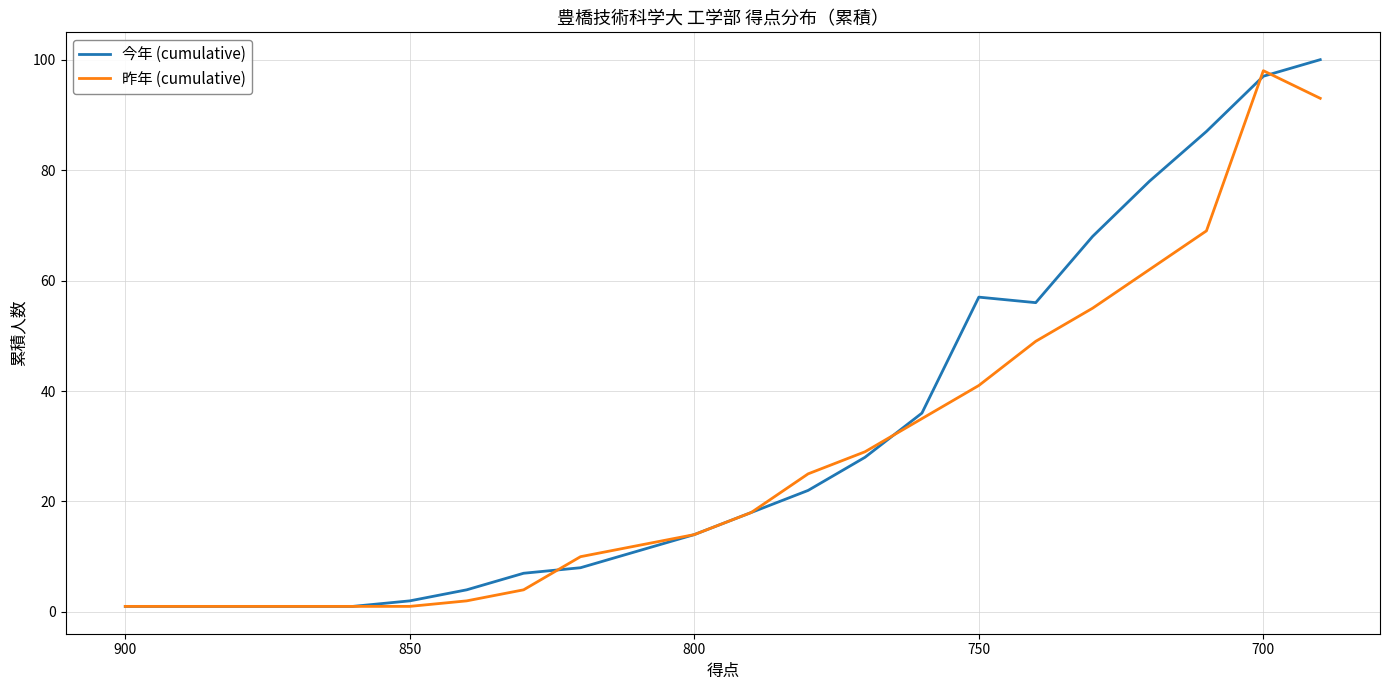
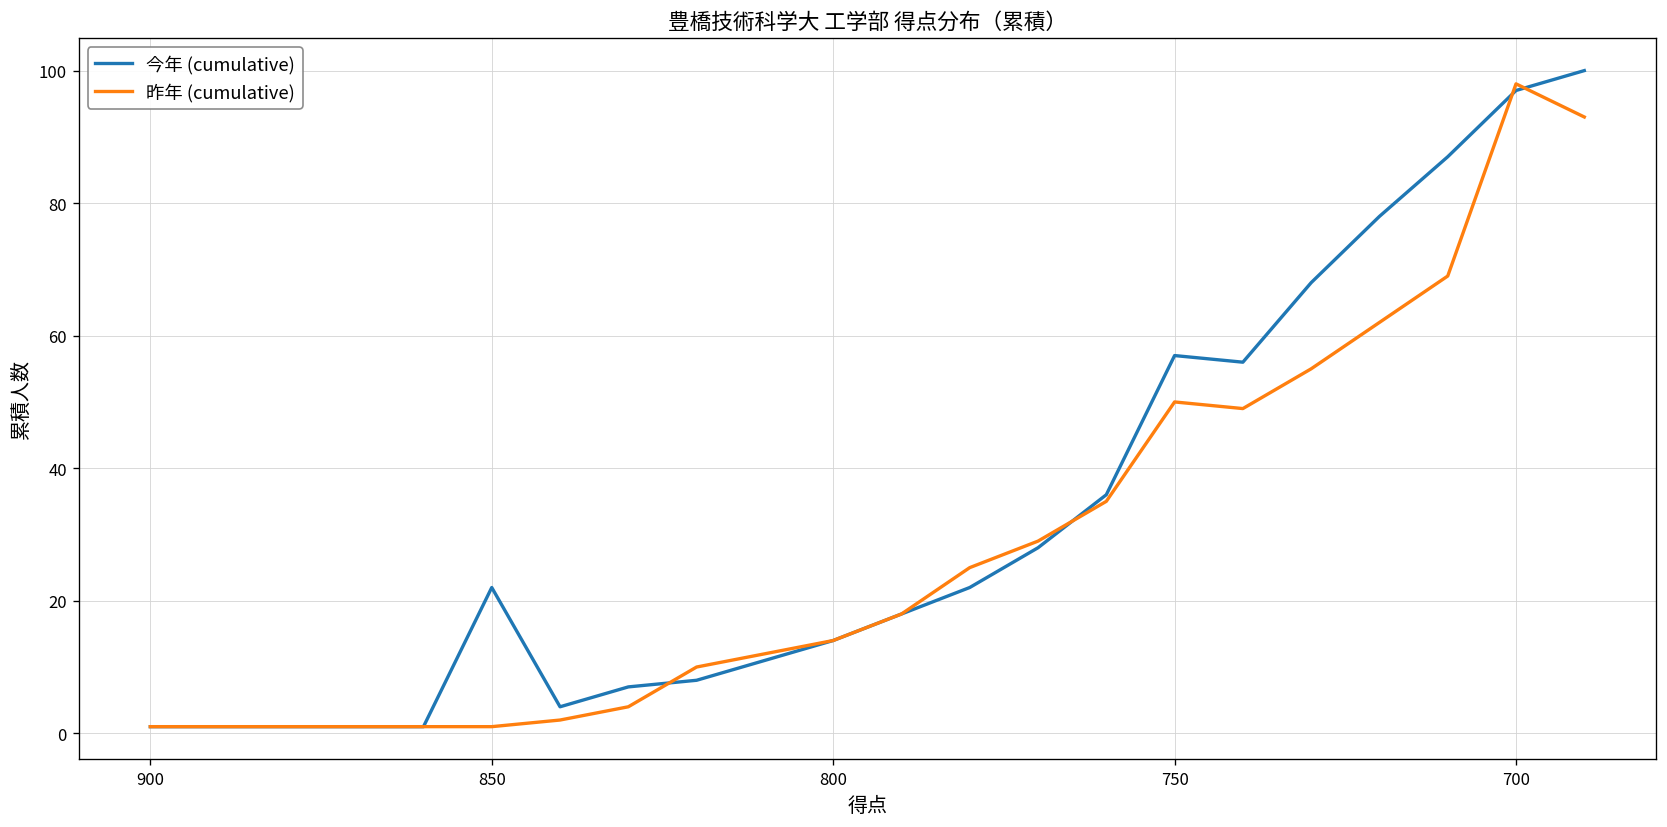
  {
    "今年 (cumulative)": {
-     "850": 2,
+     "850": 22,
      "750": 57,
      "700": 97
    },
    "昨年 (cumulative)": {
      "850": 1,
-     "750": 41,
+     "750": 50,
      "700": 98
    }
  }
